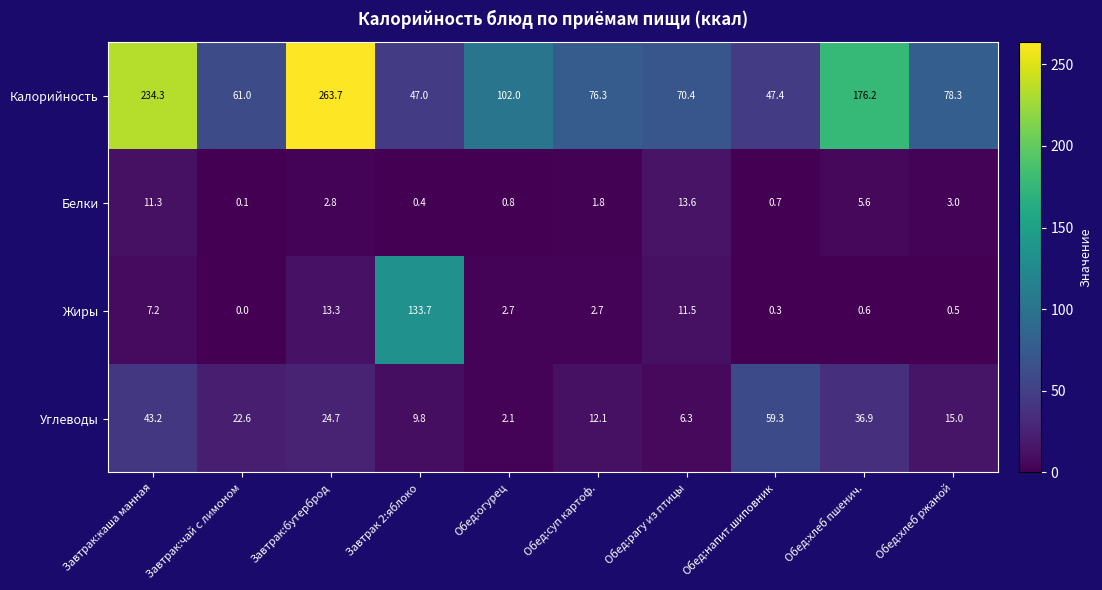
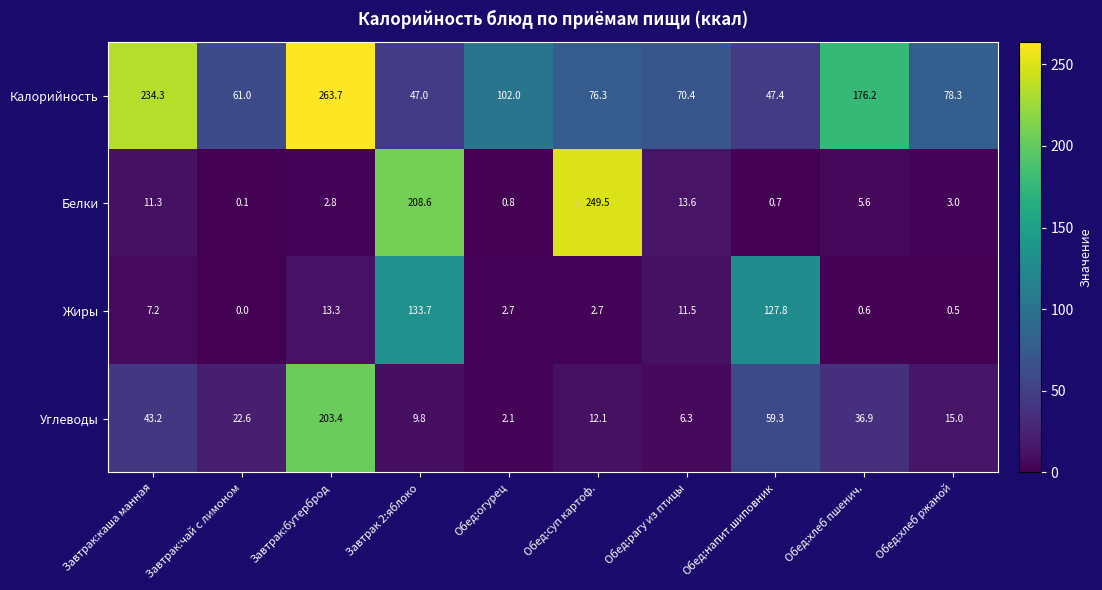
  {
    "Калорийность": {
      "Завтрак:каша манная": 234.3,
      "Завтрак:чай с лимоном": 61.0,
      "Завтрак:бутерброд": 263.7,
      "Завтрак 2:яблоко": 47.0,
      "Обед:огурец": 102.0,
      "Обед:суп картоф.": 76.3,
      "Обед:рагу из птицы": 70.4,
      "Обед:напит.шиповник": 47.4,
      "Обед:хлеб пшенич.": 176.2,
      "Обед:хлеб ржаной": 78.3
    },
    "Белки": {
      "Завтрак:каша манная": 11.3,
      "Завтрак:чай с лимоном": 0.1,
      "Завтрак:бутерброд": 2.8,
-     "Завтрак 2:яблоко": 0.4,
+     "Завтрак 2:яблоко": 208.6,
      "Обед:огурец": 0.8,
-     "Обед:суп картоф.": 1.8,
+     "Обед:суп картоф.": 249.5,
      "Обед:рагу из птицы": 13.6,
      "Обед:напит.шиповник": 0.7,
      "Обед:хлеб пшенич.": 5.6,
      "Обед:хлеб ржаной": 3.0
    },
    "Жиры": {
      "Завтрак:каша манная": 7.2,
      "Завтрак:чай с лимоном": 0.0,
      "Завтрак:бутерброд": 13.3,
      "Завтрак 2:яблоко": 133.7,
      "Обед:огурец": 2.7,
      "Обед:суп картоф.": 2.7,
      "Обед:рагу из птицы": 11.5,
-     "Обед:напит.шиповник": 0.3,
+     "Обед:напит.шиповник": 127.8,
      "Обед:хлеб пшенич.": 0.6,
      "Обед:хлеб ржаной": 0.5
    },
    "Углеводы": {
      "Завтрак:каша манная": 43.2,
      "Завтрак:чай с лимоном": 22.6,
-     "Завтрак:бутерброд": 24.7,
+     "Завтрак:бутерброд": 203.4,
      "Завтрак 2:яблоко": 9.8,
      "Обед:огурец": 2.1,
      "Обед:суп картоф.": 12.1,
      "Обед:рагу из птицы": 6.3,
      "Обед:напит.шиповник": 59.3,
      "Обед:хлеб пшенич.": 36.9,
      "Обед:хлеб ржаной": 15.0
    }
  }
